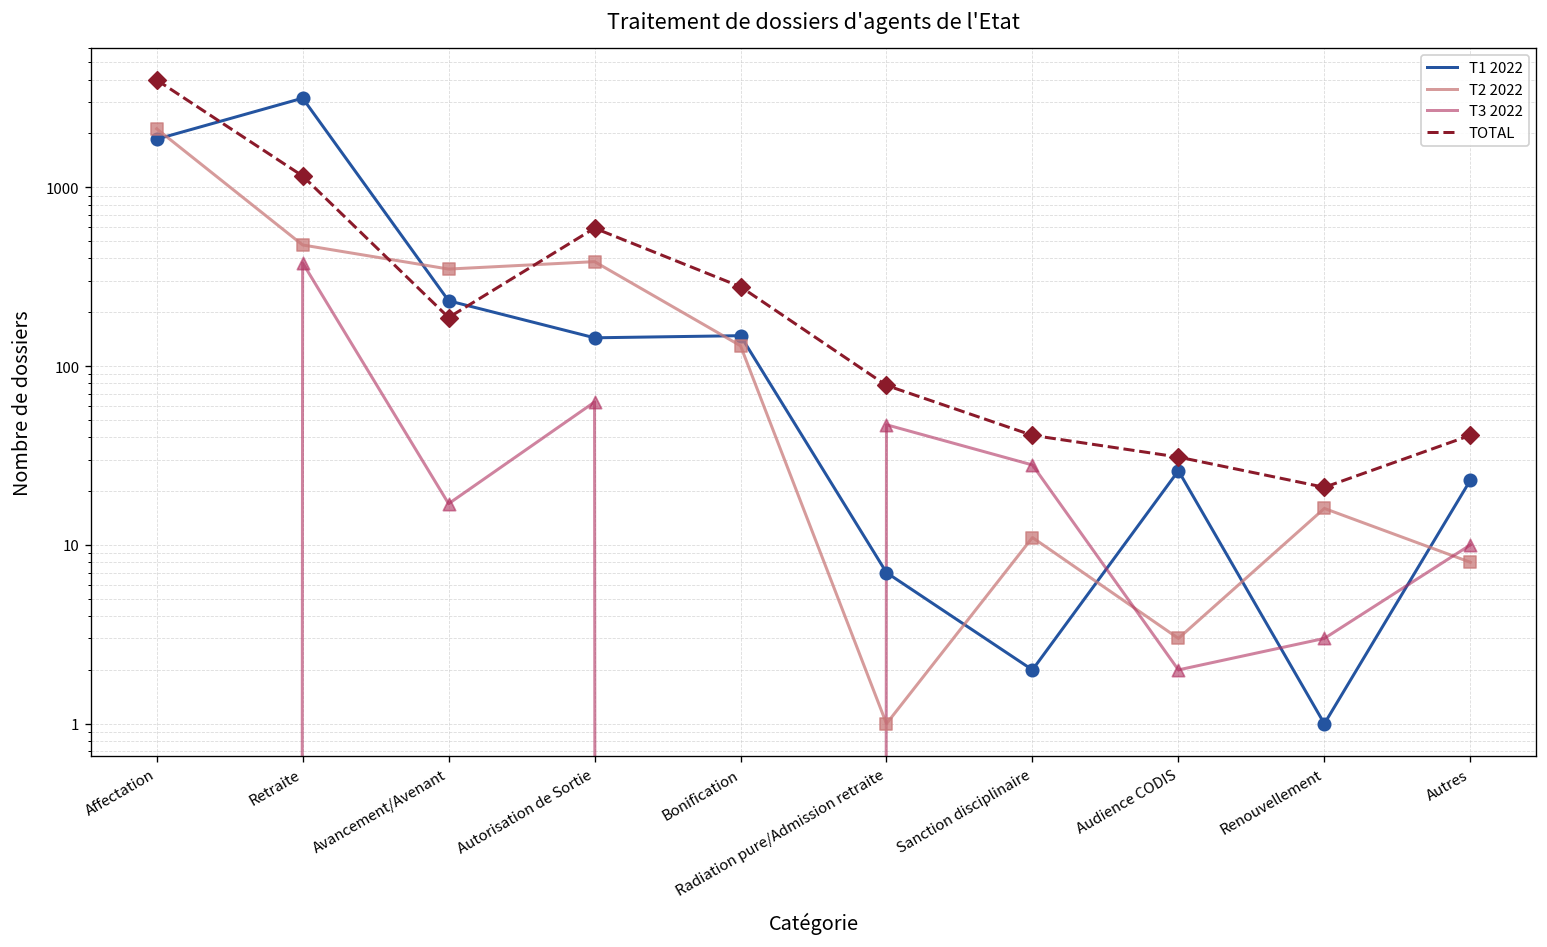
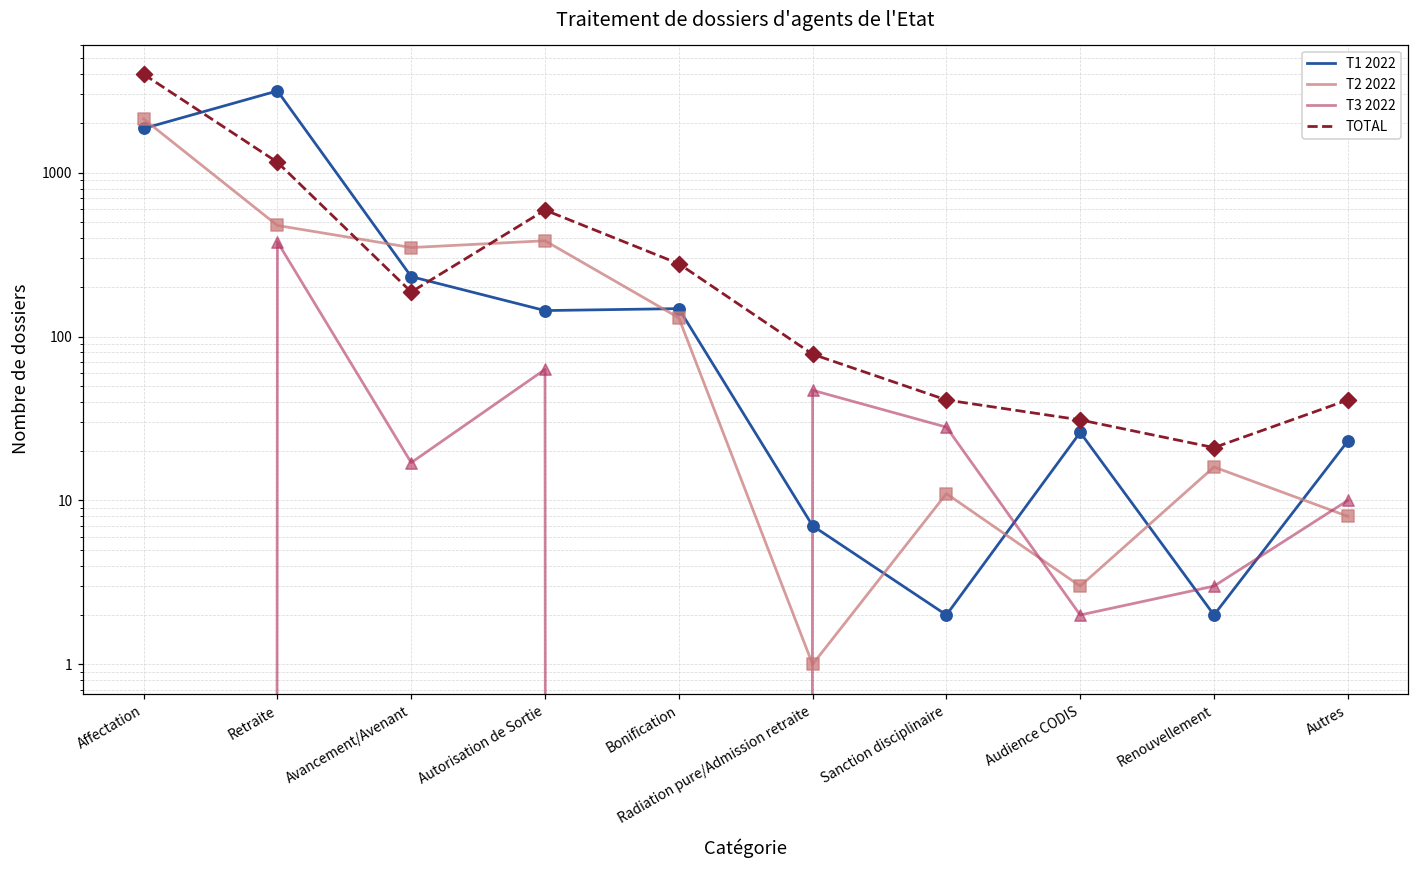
  {
    "T1 2022": {
      "Affectation": 1900,
      "Retraite": 3200,
      "Avancement/Avenant": 230,
      "Autorisation de Sortie": 140,
      "Bonification": 150,
      "Radiation pure/Admission retraite": 7,
      "Sanction disciplinaire": 2,
      "Audience CODIS": 26,
-     "Renouvellement": 1,
+     "Renouvellement": 2,
      "Autres": 23
    },
    "TOTAL": {
      "Affectation": 4000,
      "Retraite": 1200,
      "Avancement/Avenant": 190,
      "Autorisation de Sortie": 590,
      "Bonification": 280,
      "Radiation pure/Admission retraite": 80,
      "Sanction disciplinaire": 41,
      "Audience CODIS": 31,
      "Renouvellement": 21,
      "Autres": 41
    }
  }
